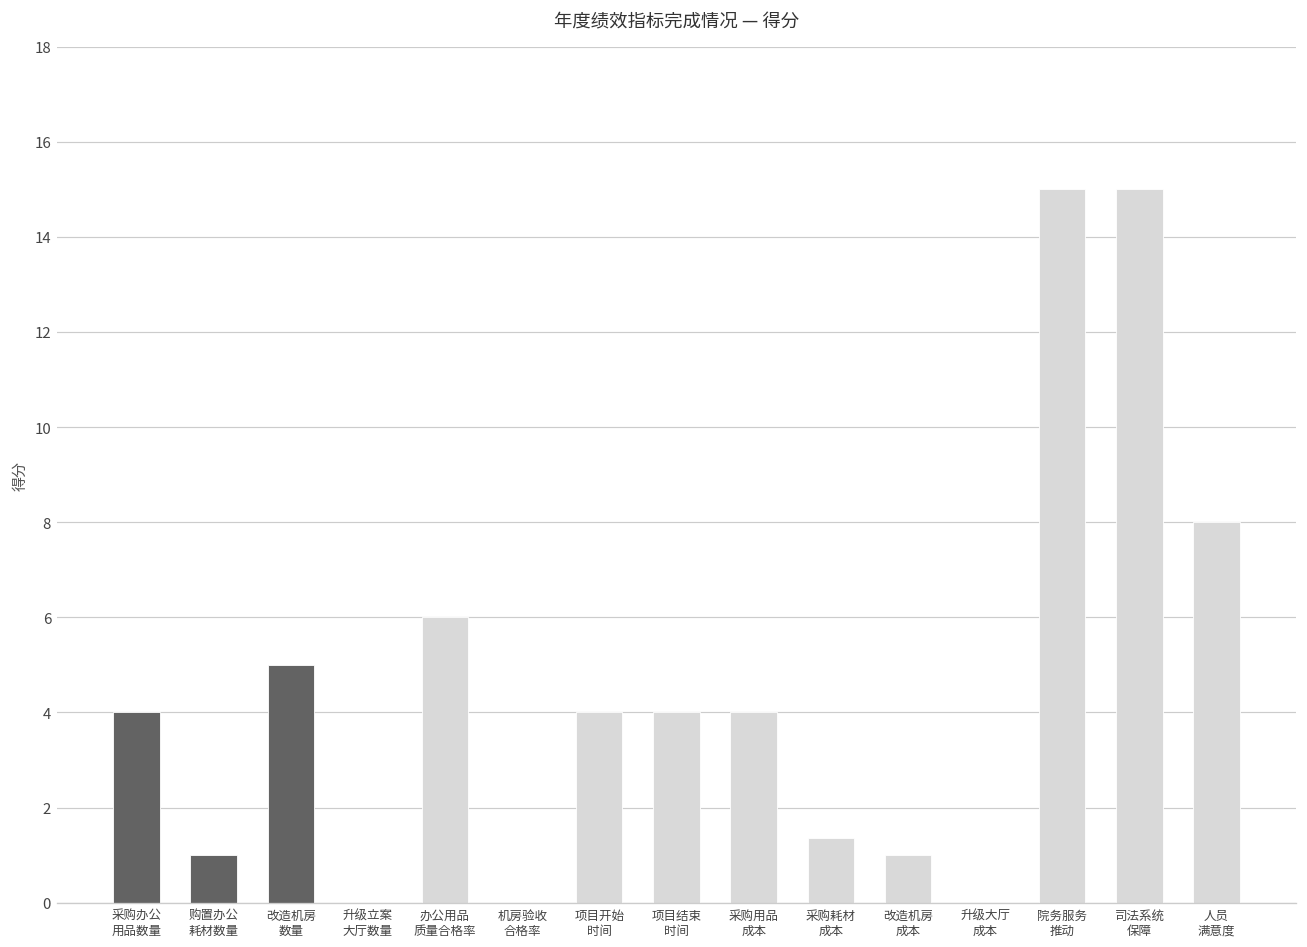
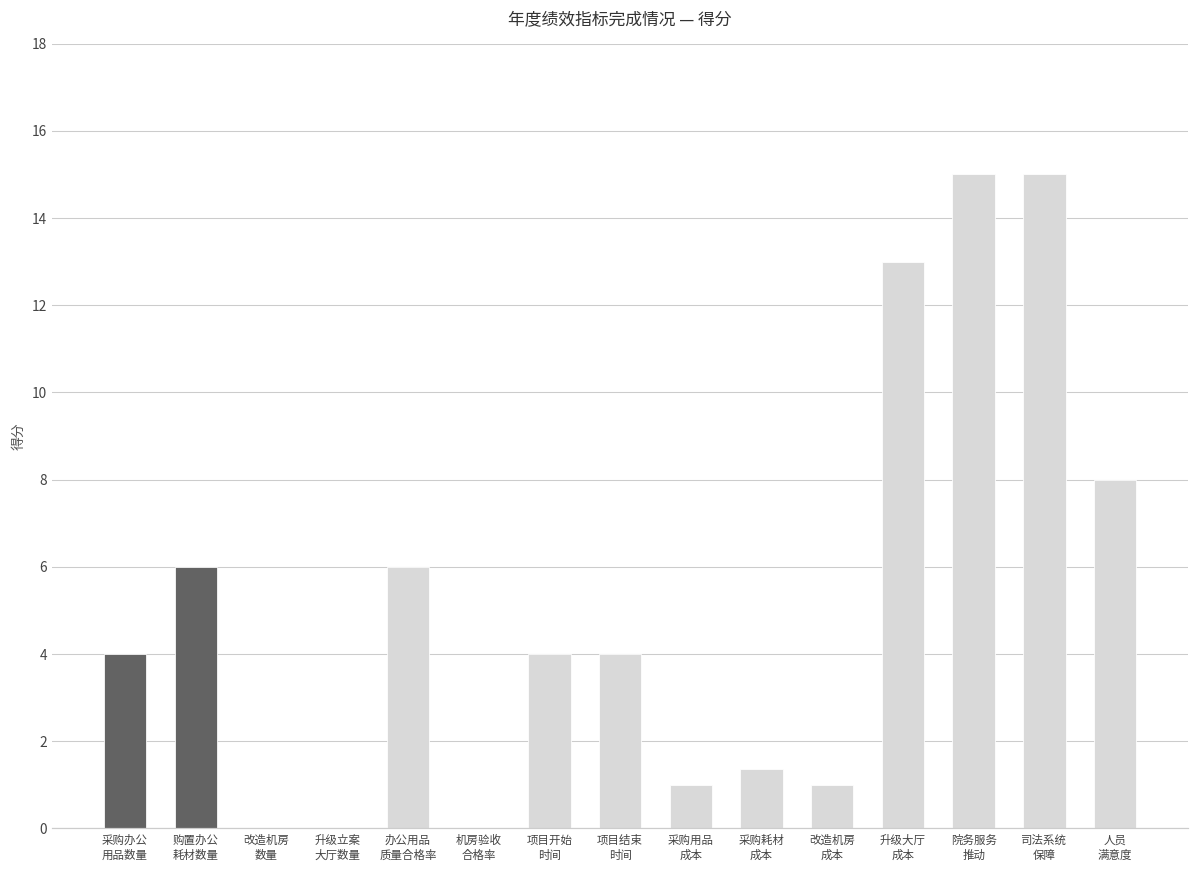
  {
    "采购办公 用品数量": 4,
-   "购置办公 耗材数量": 1,
-   "改造机房 数量": 5,
+   "购置办公 耗材数量": 6,
+   "改造机房 数量": 0,
    "升级立案 大厅数量": 0,
    "办公用品 质量合格率": 6,
    "机房验收 合格率": 0,
    "项目开始 时间": 4,
    "项目结束 时间": 4,
-   "采购用品 成本": 4,
+   "采购用品 成本": 1,
    "采购耗材 成本": 1.4,
    "改造机房 成本": 1,
-   "升级大厅 成本": 0,
+   "升级大厅 成本": 13,
    "院务服务 推动": 15,
    "司法系统 保障": 15,
    "人员 满意度": 8
  }
